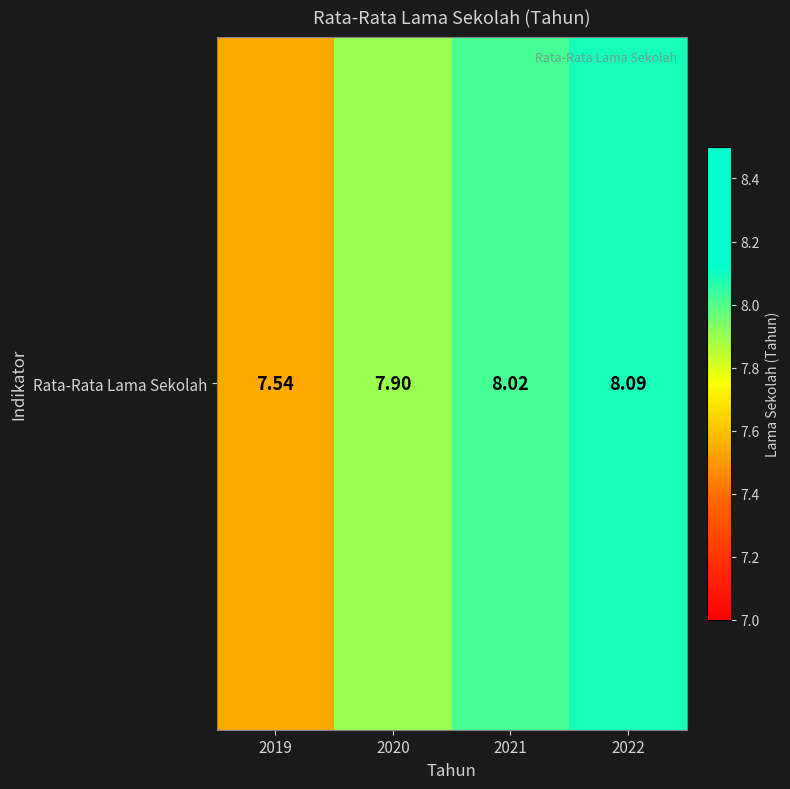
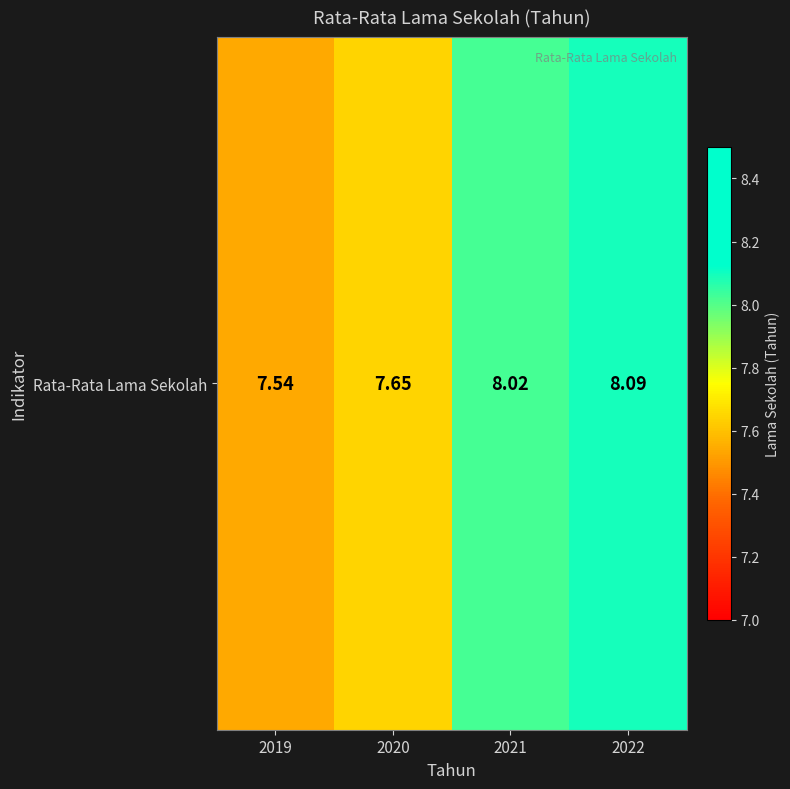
  {
    "Rata-Rata Lama Sekolah": {
      "2019": 7.54,
-     "2020": 7.90,
+     "2020": 7.65,
      "2021": 8.02
    }
  }
